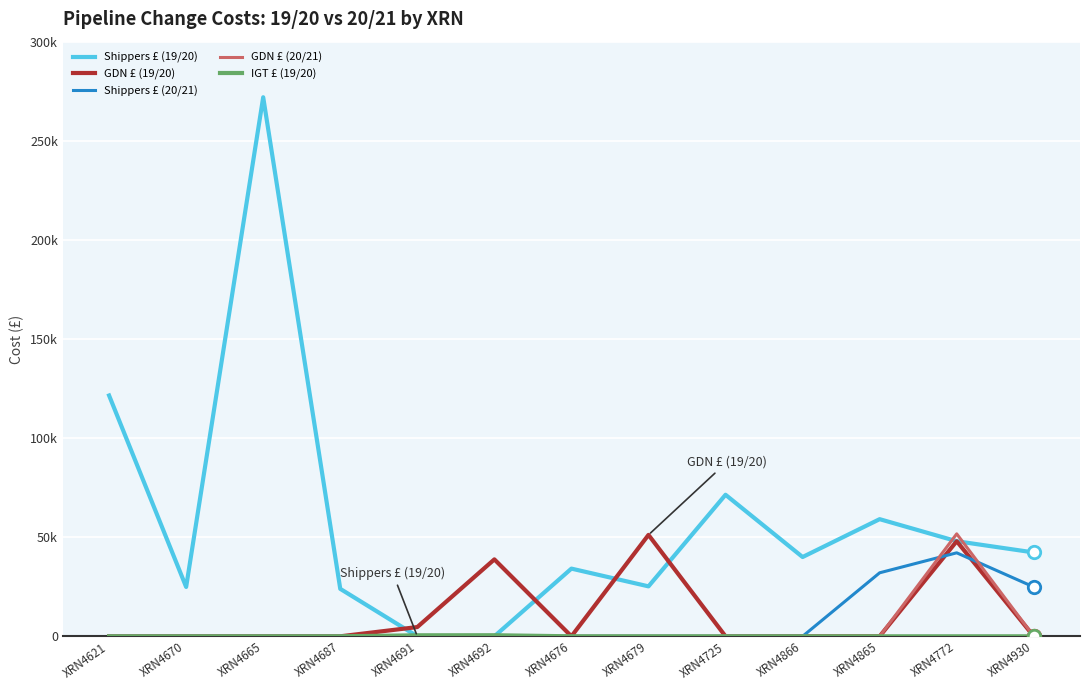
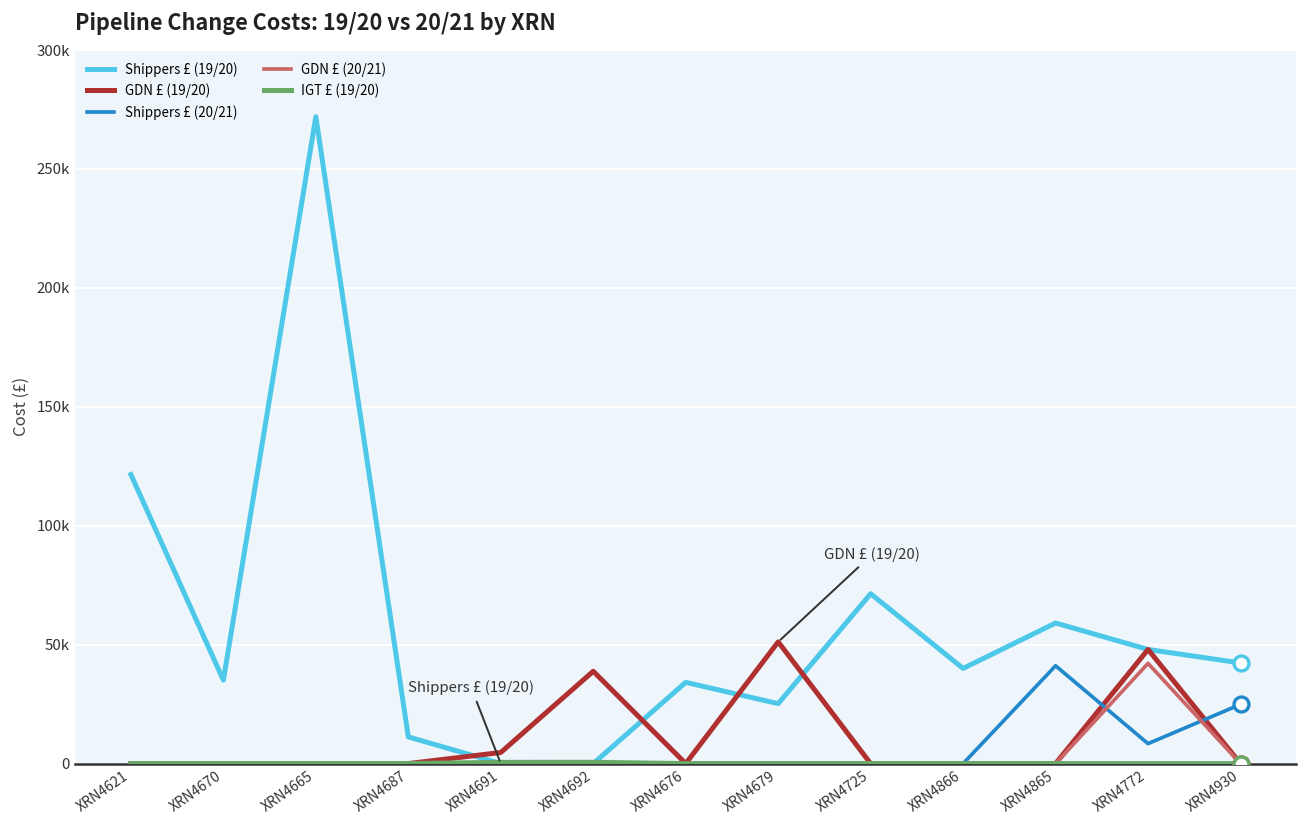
  {
    "Shippers £ (19/20)": {
      "XRN4621": 121000,
-     "XRN4670": 25000,
+     "XRN4670": 35000,
      "XRN4665": 272000,
-     "XRN4687": 24000,
+     "XRN4687": 11000,
      "XRN4676": 34000,
      "XRN4679": 25000,
      "XRN4866": 40000,
      "XRN4865": 59000
    },
    "GDN £ (19/20)": {
      "XRN4692": 39000,
      "XRN4679": 51000
    },
    "Shippers £ (20/21)": {
-     "XRN4865": 32000,
-     "XRN4772": 42000
+     "XRN4865": 41000,
+     "XRN4772": 8000
    },
    "GDN £ (20/21)": {
-     "XRN4772": 52000
+     "XRN4772": 42000
    },
    "IGT £ (19/20)": {
      "XRN4772": 0
    }
  }
